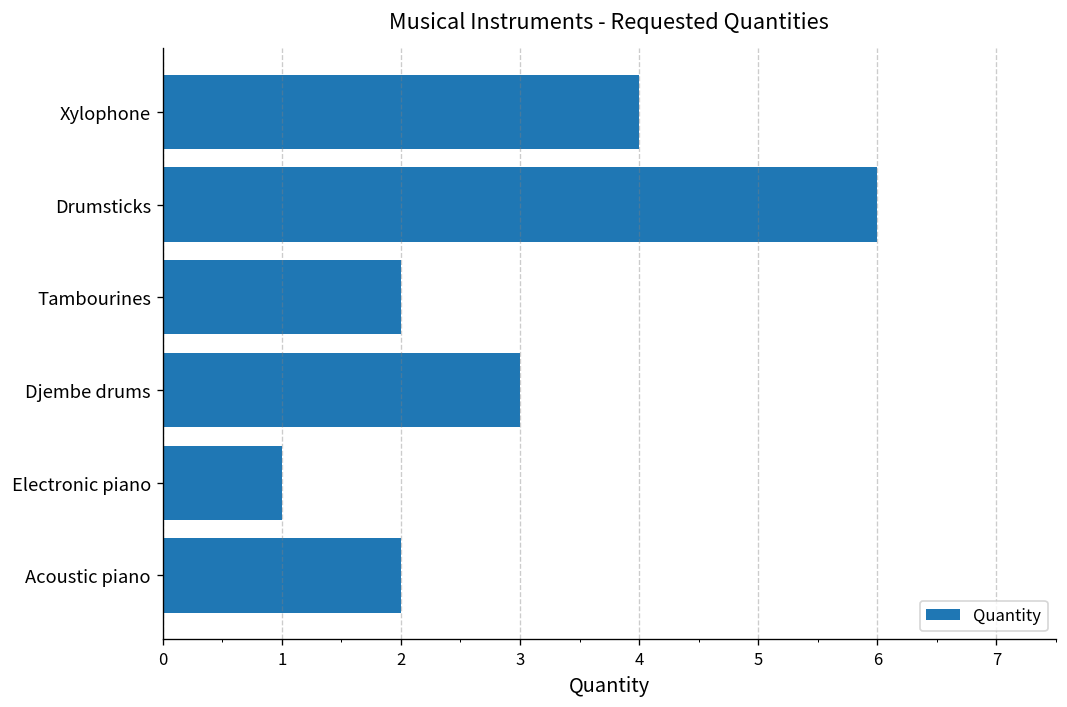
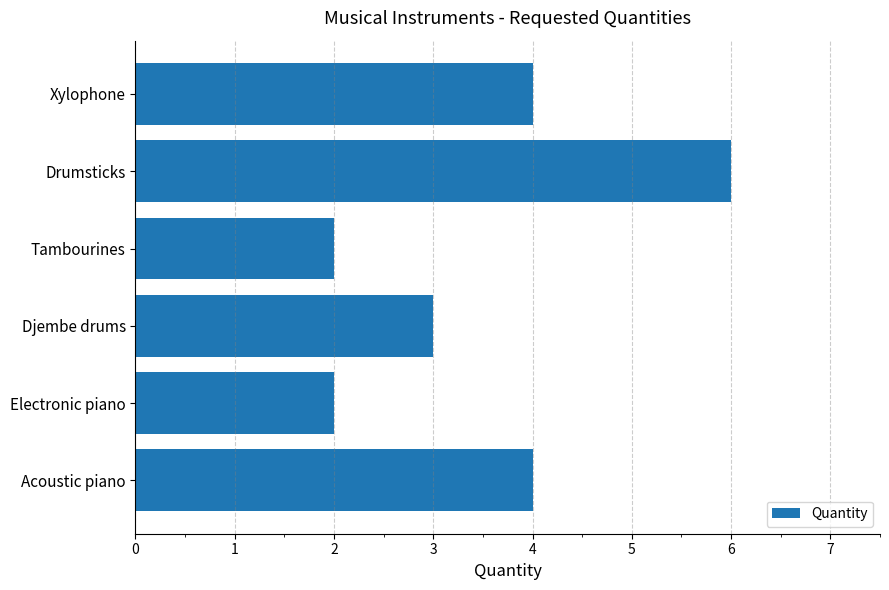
  {
    "Xylophone": 4,
    "Drumsticks": 6,
    "Tambourines": 2,
    "Djembe drums": 3,
-   "Electronic piano": 1,
-   "Acoustic piano": 2
+   "Electronic piano": 2,
+   "Acoustic piano": 4
  }
